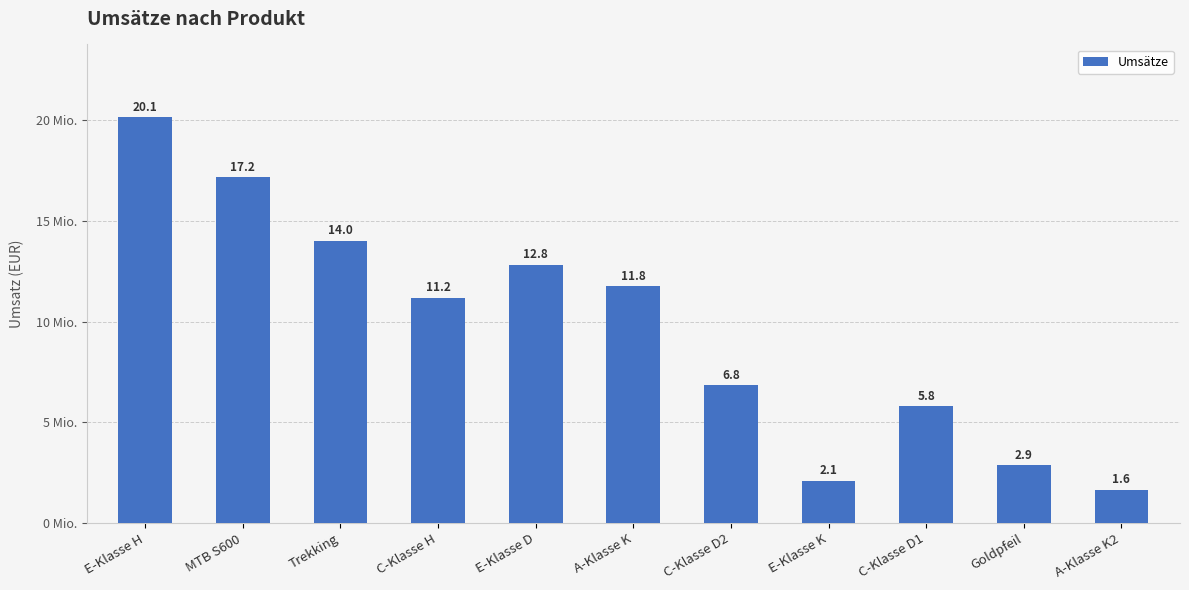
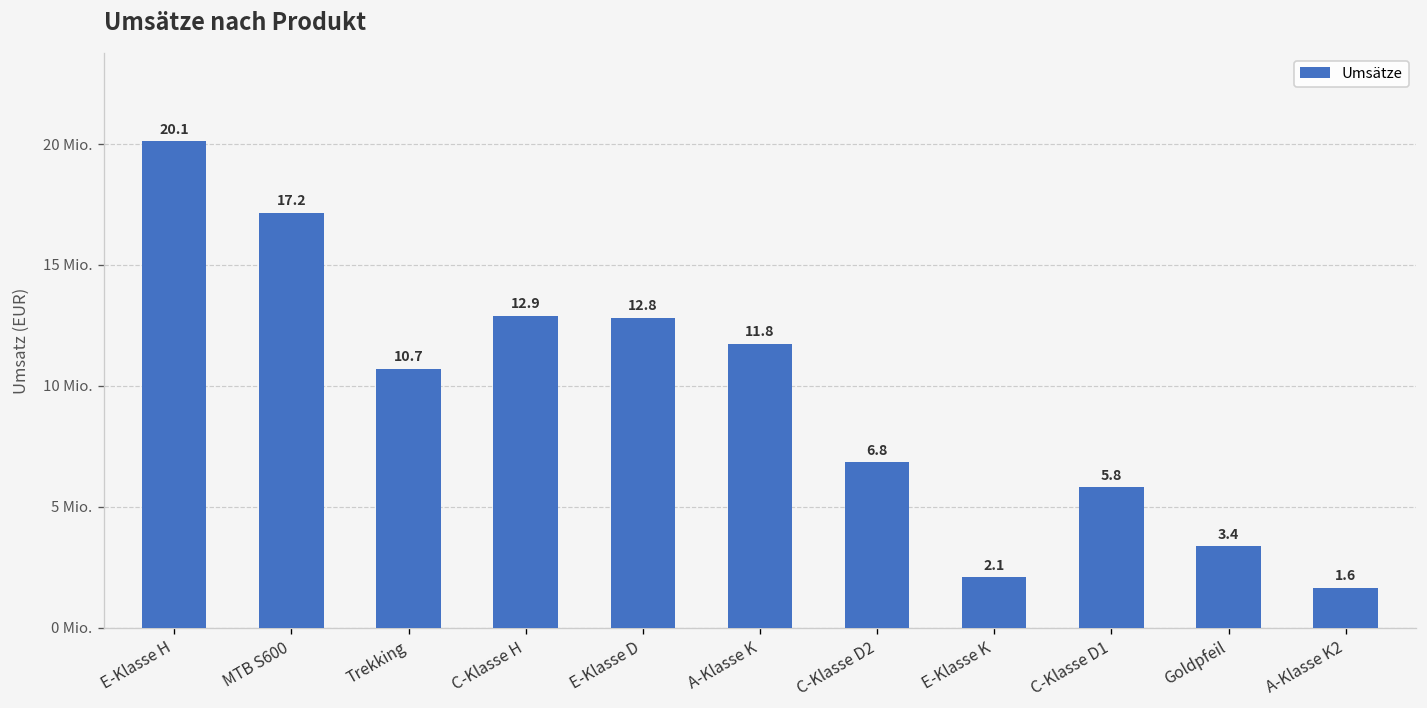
  {
-   "Trekking": 14.0,
-   "C-Klasse H": 11.2,
-   "Goldpfeil": 2.9
+   "Trekking": 10.7,
+   "C-Klasse H": 12.9,
+   "Goldpfeil": 3.4
  }
